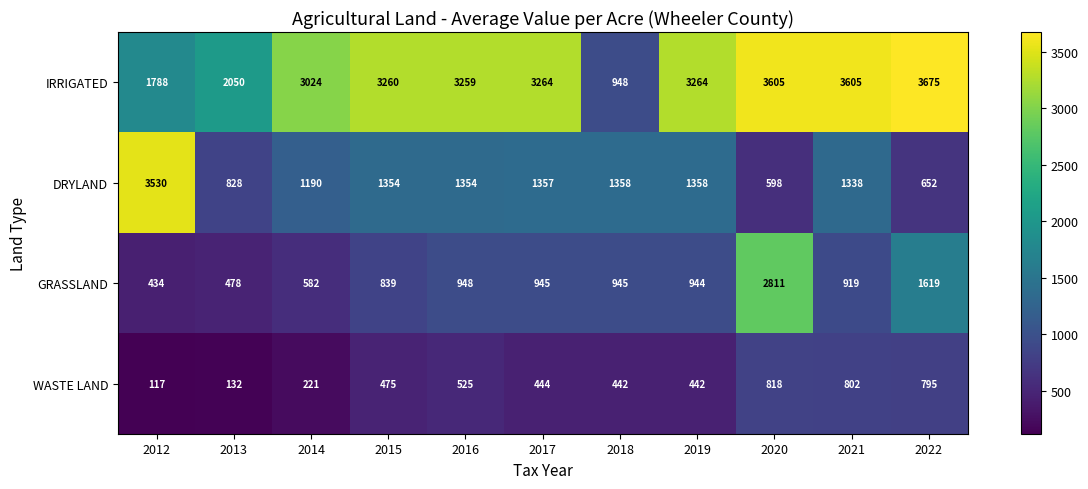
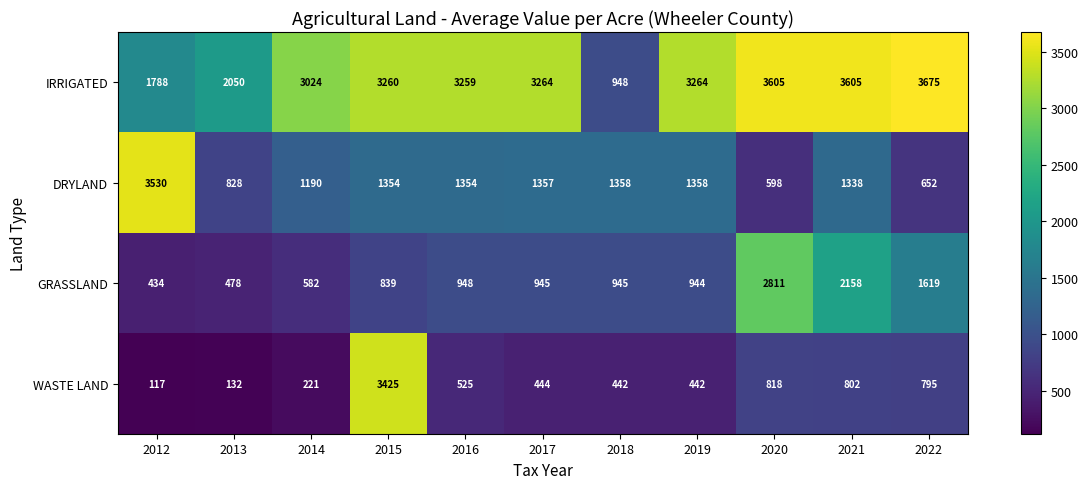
  {
    "IRRIGATED": {
      "2012": 1788,
      "2013": 2050,
      "2014": 3024,
      "2015": 3260,
      "2016": 3259,
      "2017": 3264,
      "2018": 948,
      "2019": 3264,
      "2020": 3605,
      "2021": 3605,
      "2022": 3675
    },
    "DRYLAND": {
      "2012": 3530,
      "2013": 828,
      "2014": 1190,
      "2015": 1354,
      "2016": 1354,
      "2017": 1357,
      "2018": 1358,
      "2019": 1358,
      "2020": 598,
      "2021": 1338,
      "2022": 652
    },
    "GRASSLAND": {
      "2012": 434,
      "2013": 478,
      "2014": 582,
      "2015": 839,
      "2016": 948,
      "2017": 945,
      "2018": 945,
      "2019": 944,
      "2020": 2811,
-     "2021": 919,
+     "2021": 2158,
      "2022": 1619
    },
    "WASTE LAND": {
      "2012": 117,
      "2013": 132,
      "2014": 221,
-     "2015": 475,
+     "2015": 3425,
      "2016": 525,
      "2017": 444,
      "2018": 442,
      "2019": 442,
      "2020": 818,
      "2021": 802,
      "2022": 795
    }
  }
